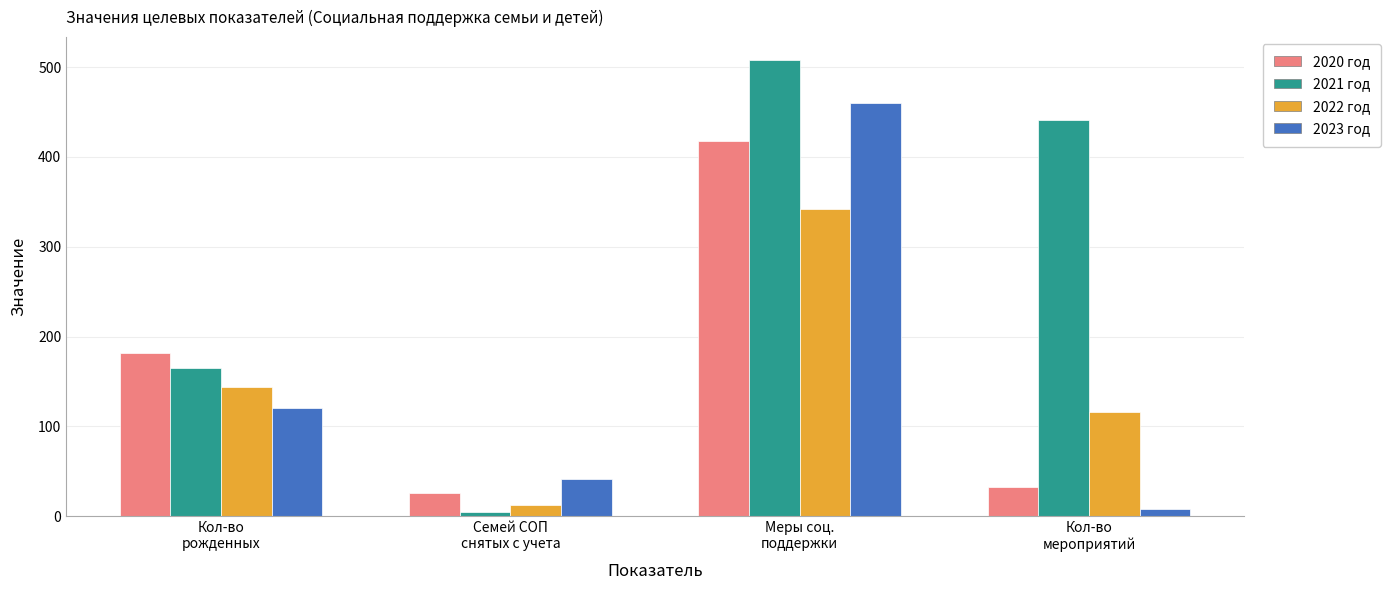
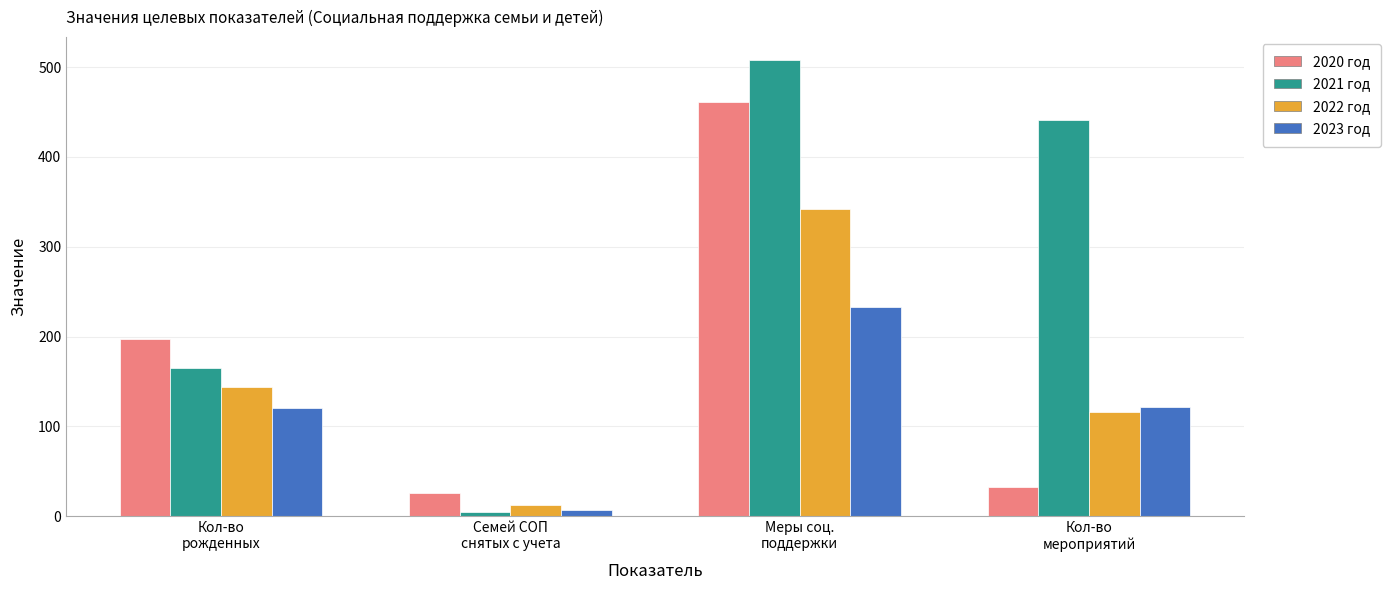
  {
    "2020 год": {
-     "Кол-во рожденных": 180,
+     "Кол-во рожденных": 200,
      "Семей СОП снятых с учета": 30,
-     "Меры соц. поддержки": 420,
+     "Меры соц. поддержки": 460,
      "Кол-во мероприятий": 30
    },
    "2021 год": {
      "Кол-во рожденных": 170,
      "Семей СОП снятых с учета": 10,
      "Меры соц. поддержки": 510,
      "Кол-во мероприятий": 440
    },
    "2022 год": {
      "Кол-во рожденных": 140,
      "Семей СОП снятых с учета": 10,
      "Меры соц. поддержки": 340,
      "Кол-во мероприятий": 120
    },
    "2023 год": {
      "Кол-во рожденных": 120,
-     "Семей СОП снятых с учета": 40,
-     "Меры соц. поддержки": 460,
-     "Кол-во мероприятий": 10
+     "Семей СОП снятых с учета": 10,
+     "Меры соц. поддержки": 230,
+     "Кол-во мероприятий": 120
    }
  }
